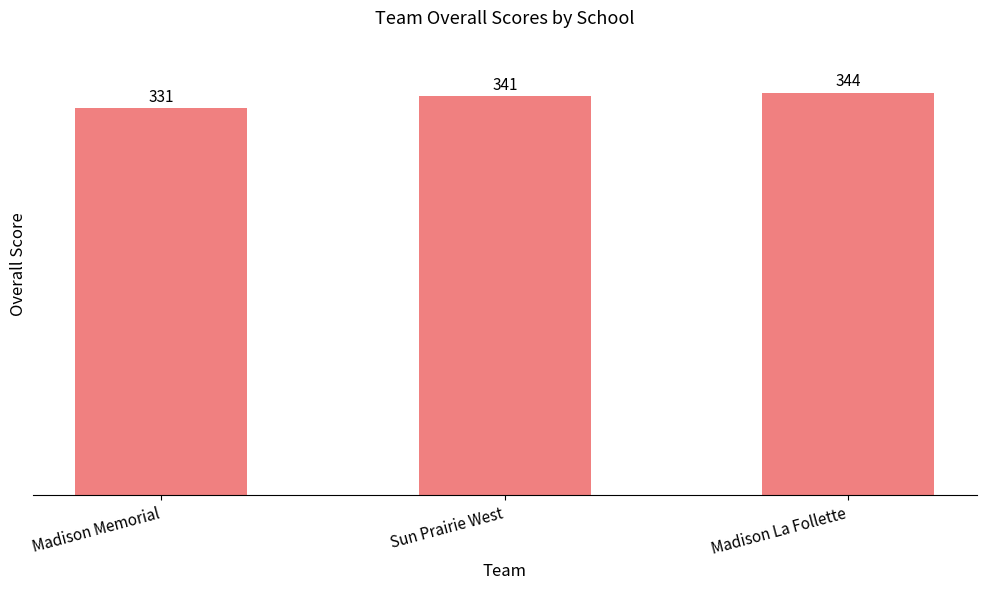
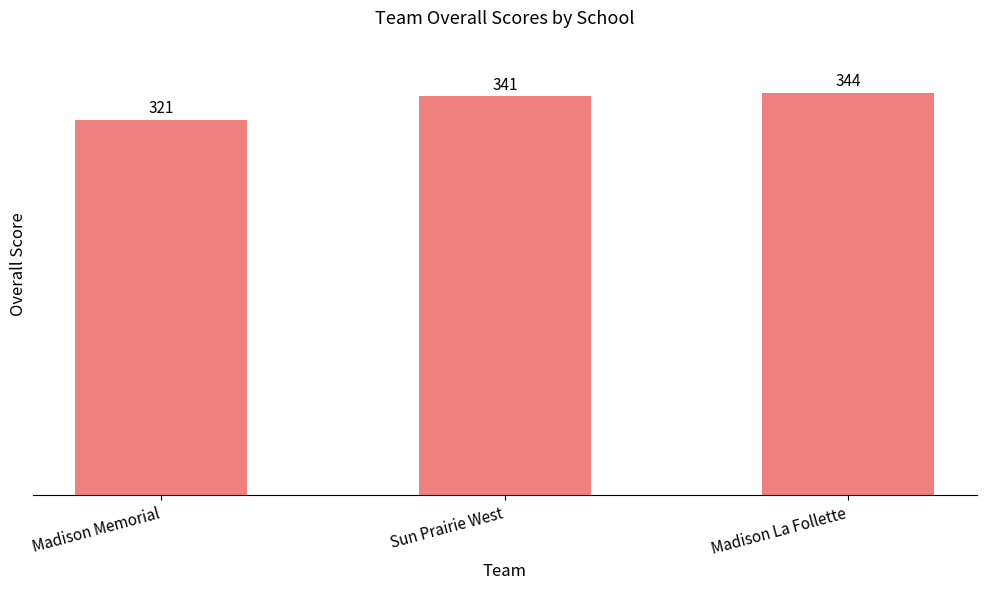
  {
-   "Madison Memorial": 331,
+   "Madison Memorial": 321,
    "Sun Prairie West": 341,
    "Madison La Follette": 344
  }
